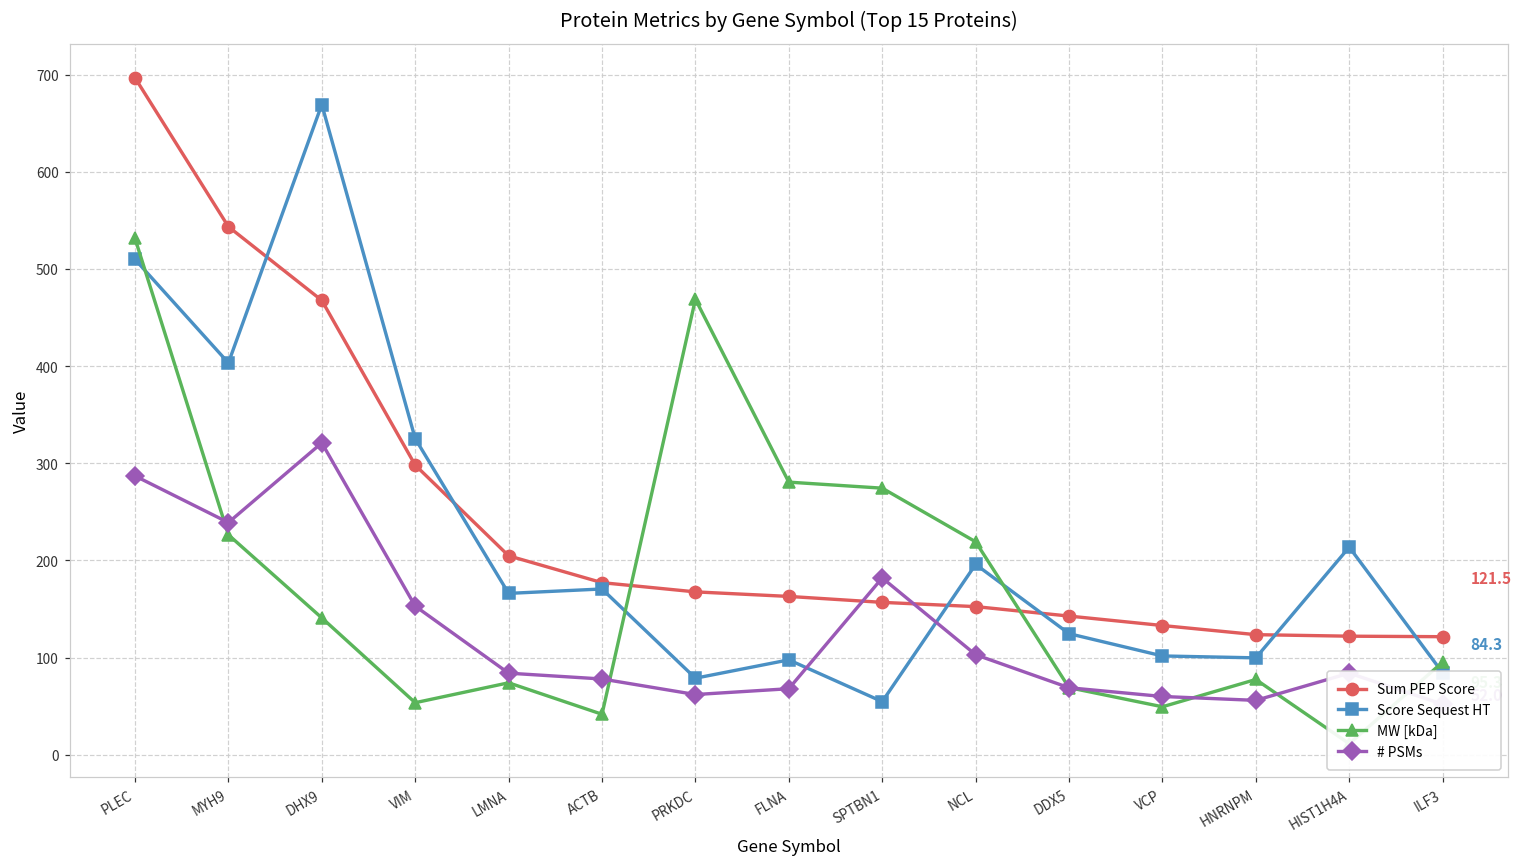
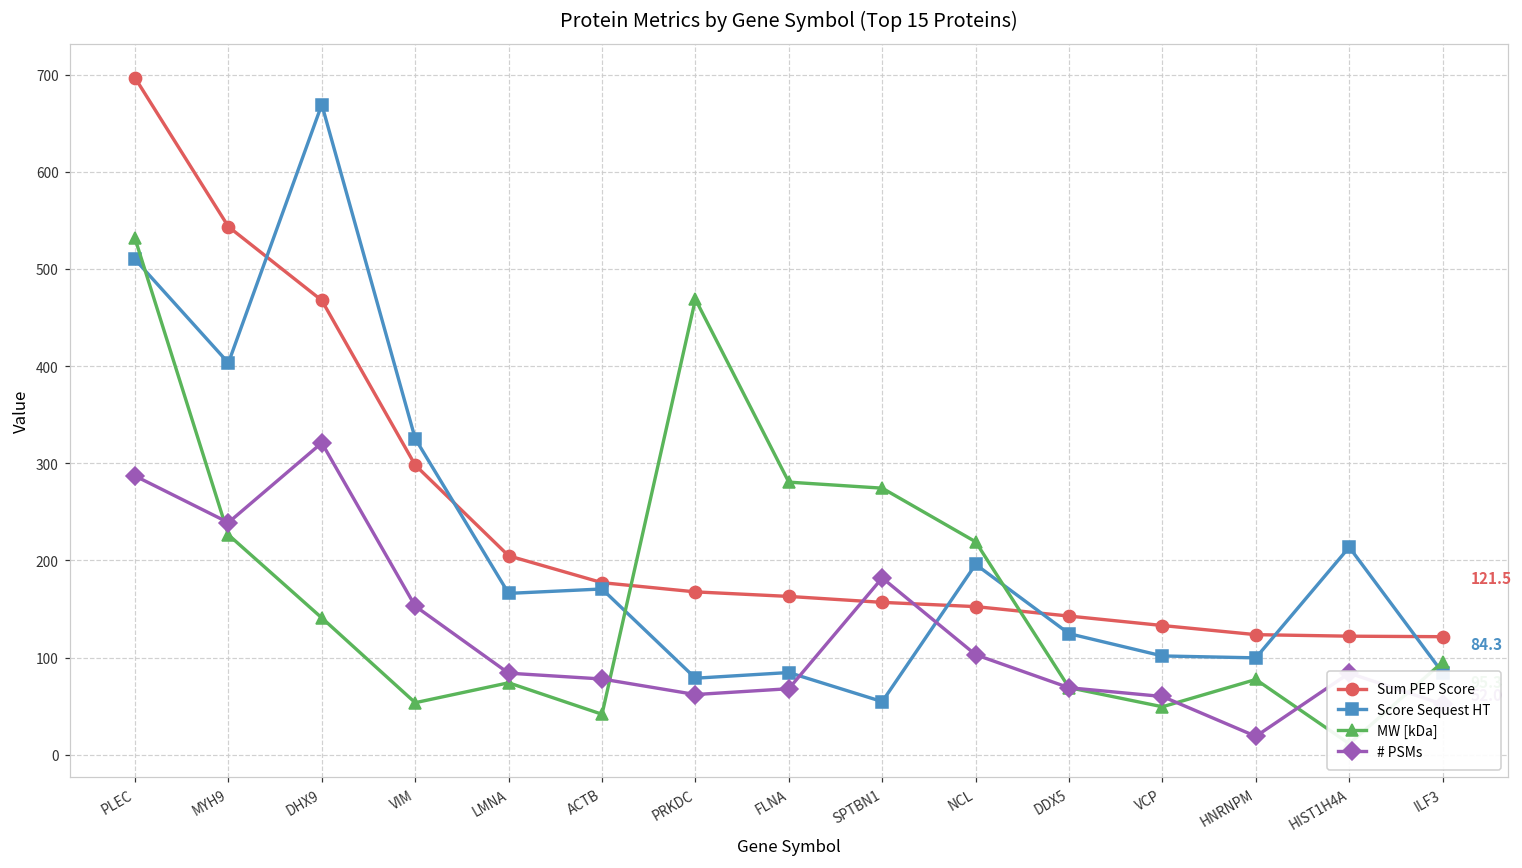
  {
    "Sum PEP Score": {
      "PLEC": 700,
      "MYH9": 540,
      "DHX9": 470,
      "VIM": 300,
      "LMNA": 200,
      "ACTB": 180,
      "PRKDC": 170,
      "FLNA": 160,
      "SPTBN1": 160,
      "NCL": 150,
      "DDX5": 140,
      "VCP": 130,
      "HNRNPM": 120,
      "HIST1H4A": 120,
      "ILF3": 120
    },
    "Score Sequest HT": {
      "PLEC": 510,
      "MYH9": 400,
      "DHX9": 670,
      "VIM": 330,
      "LMNA": 170,
      "ACTB": 170,
      "PRKDC": 80,
-     "FLNA": 100,
+     "FLNA": 80,
      "SPTBN1": 50,
      "NCL": 200,
      "DDX5": 120,
      "VCP": 100,
      "HNRNPM": 100,
      "HIST1H4A": 210
    },
    "MW [kDa]": {
      "PLEC": 530,
      "MYH9": 230,
      "DHX9": 140,
      "VIM": 50,
      "LMNA": 70,
      "ACTB": 40,
      "PRKDC": 470,
      "FLNA": 280,
      "SPTBN1": 270,
      "NCL": 220,
      "VCP": 50,
      "HNRNPM": 80,
      "ILF3": 100
    },
    "# PSMs": {
      "PLEC": 290,
      "MYH9": 240,
      "DHX9": 320,
      "VIM": 150,
      "LMNA": 80,
      "ACTB": 80,
      "PRKDC": 60,
      "FLNA": 70,
      "SPTBN1": 180,
      "NCL": 100,
      "VCP": 60,
-     "HNRNPM": 60
+     "HNRNPM": 20
    }
  }
